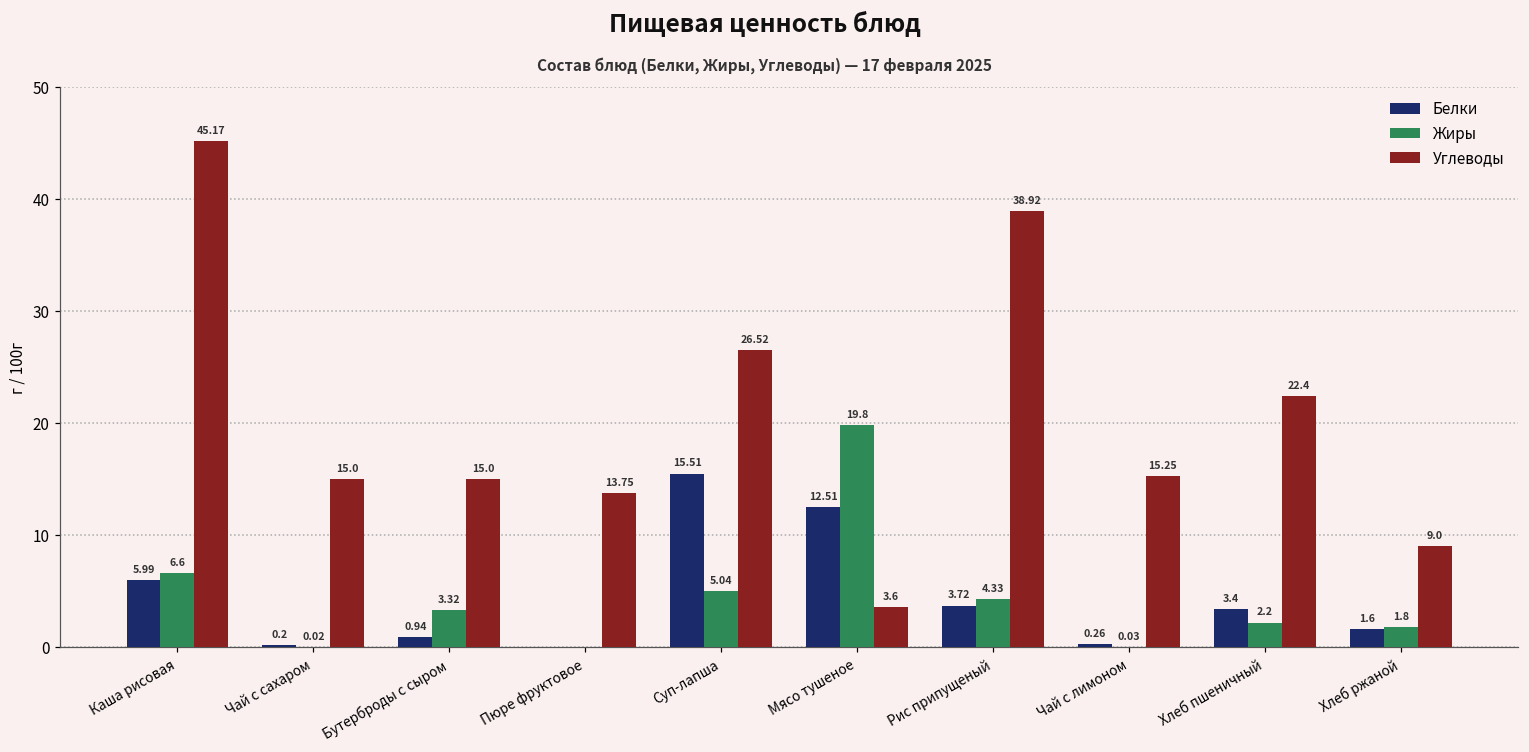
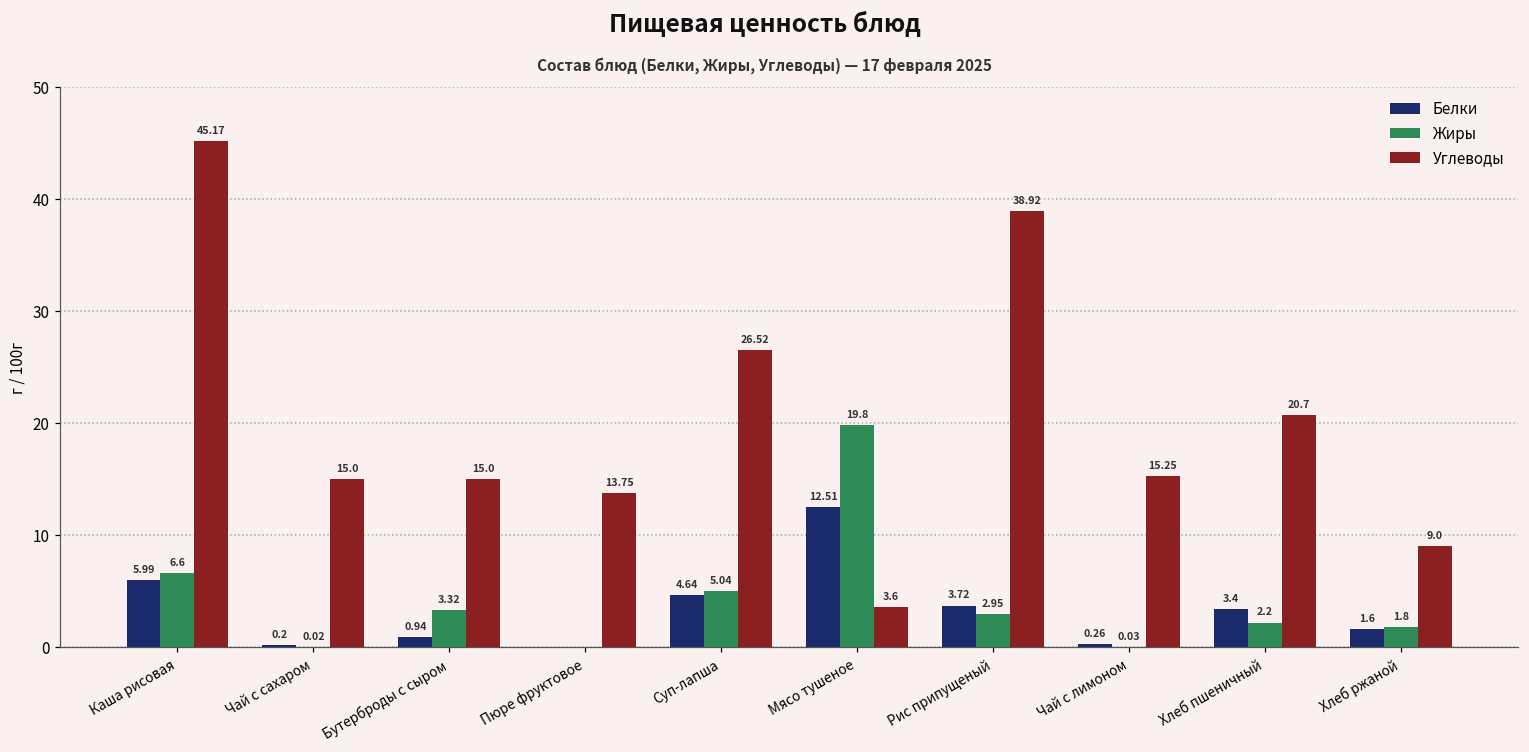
  {
    "Белки": {
      "Каша рисовая": 5.99,
      "Чай с сахаром": 0.2,
      "Бутерброды с сыром": 0.94,
-     "Суп-лапша": 15.51,
+     "Суп-лапша": 4.64,
      "Мясо тушеное": 12.51,
      "Рис припущеный": 3.72,
      "Чай с лимоном": 0.26,
      "Хлеб пшеничный": 3.4,
      "Хлеб ржаной": 1.6
    },
    "Жиры": {
      "Каша рисовая": 6.6,
      "Чай с сахаром": 0.02,
      "Бутерброды с сыром": 3.32,
      "Суп-лапша": 5.04,
      "Мясо тушеное": 19.8,
-     "Рис припущеный": 4.33,
+     "Рис припущеный": 2.95,
      "Чай с лимоном": 0.03,
      "Хлеб пшеничный": 2.2,
      "Хлеб ржаной": 1.8
    },
    "Углеводы": {
      "Каша рисовая": 45.17,
      "Чай с сахаром": 15.0,
      "Бутерброды с сыром": 15.0,
      "Пюре фруктовое": 13.75,
      "Суп-лапша": 26.52,
      "Мясо тушеное": 3.6,
      "Рис припущеный": 38.92,
      "Чай с лимоном": 15.25,
-     "Хлеб пшеничный": 22.4,
+     "Хлеб пшеничный": 20.7,
      "Хлеб ржаной": 9.0
    }
  }
